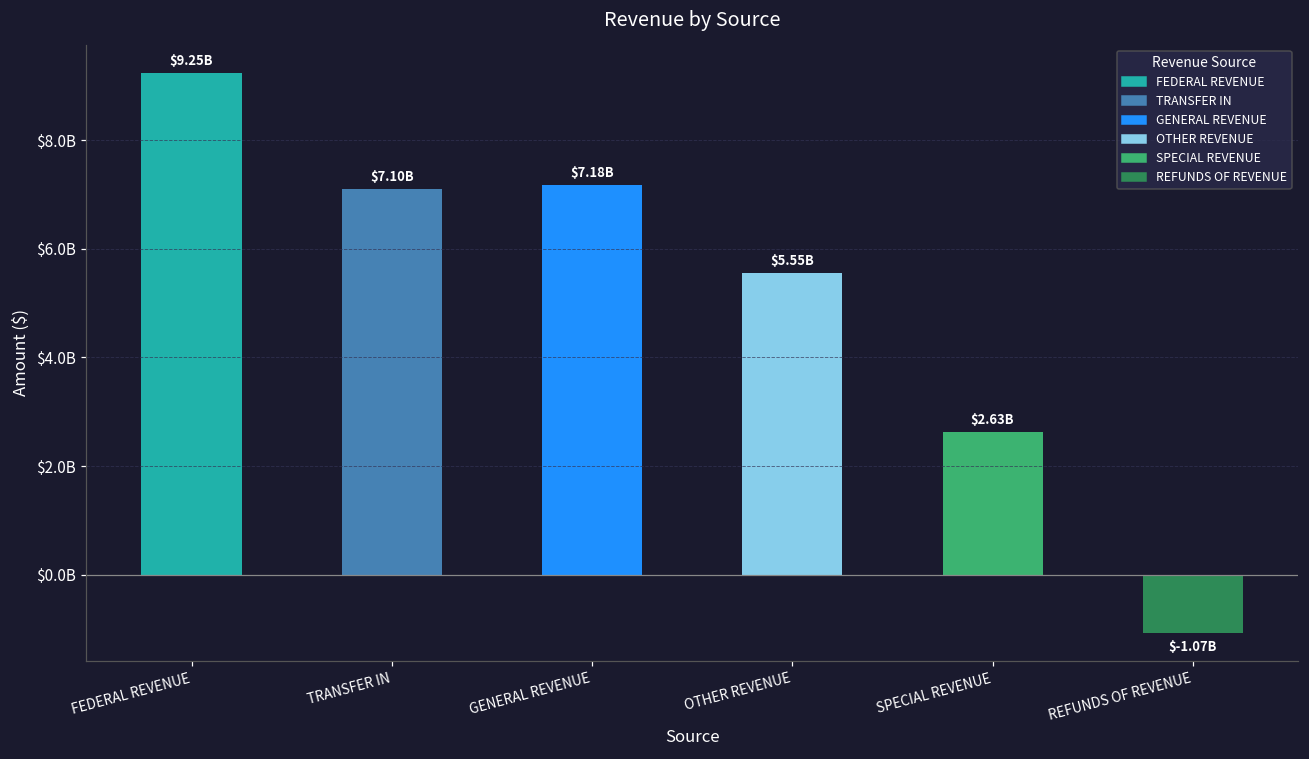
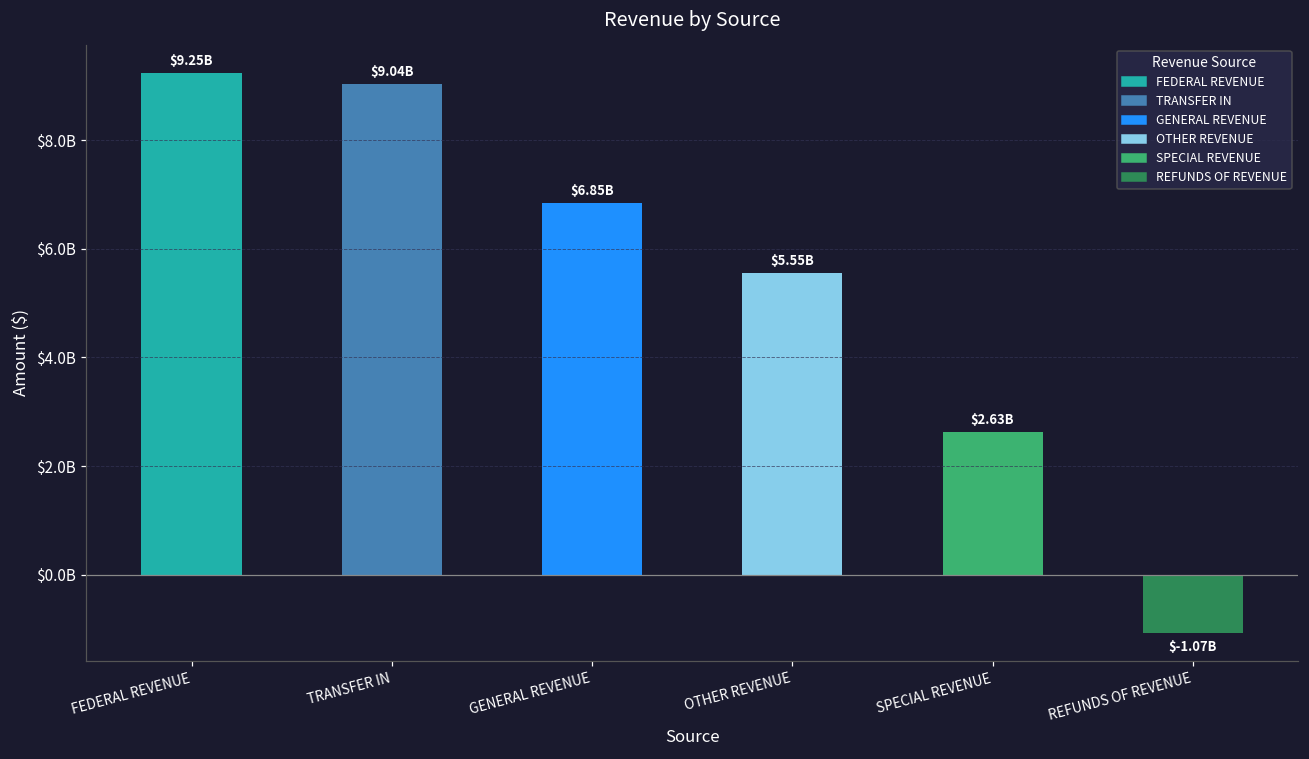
  {
    "FEDERAL REVENUE": "$9.25B",
-   "TRANSFER IN": "$7.10B",
-   "GENERAL REVENUE": "$7.18B",
+   "TRANSFER IN": "$9.04B",
+   "GENERAL REVENUE": "$6.85B",
    "OTHER REVENUE": "$5.55B",
    "SPECIAL REVENUE": "$2.63B",
    "REFUNDS OF REVENUE": "$-1.07B"
  }
